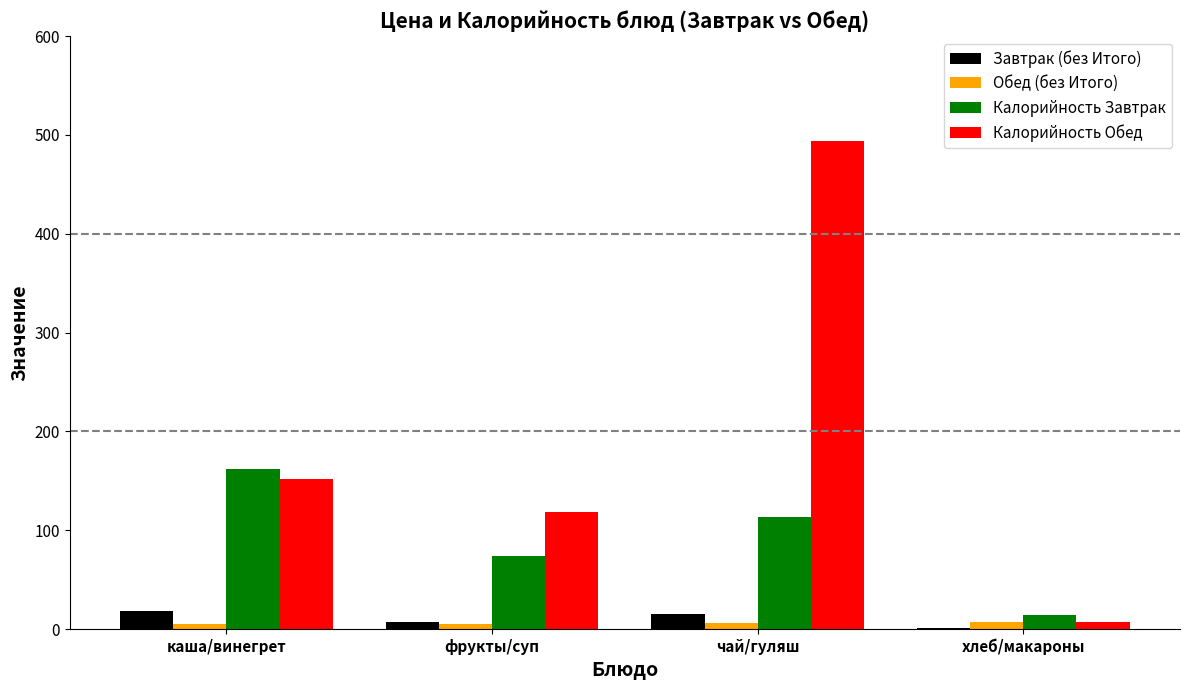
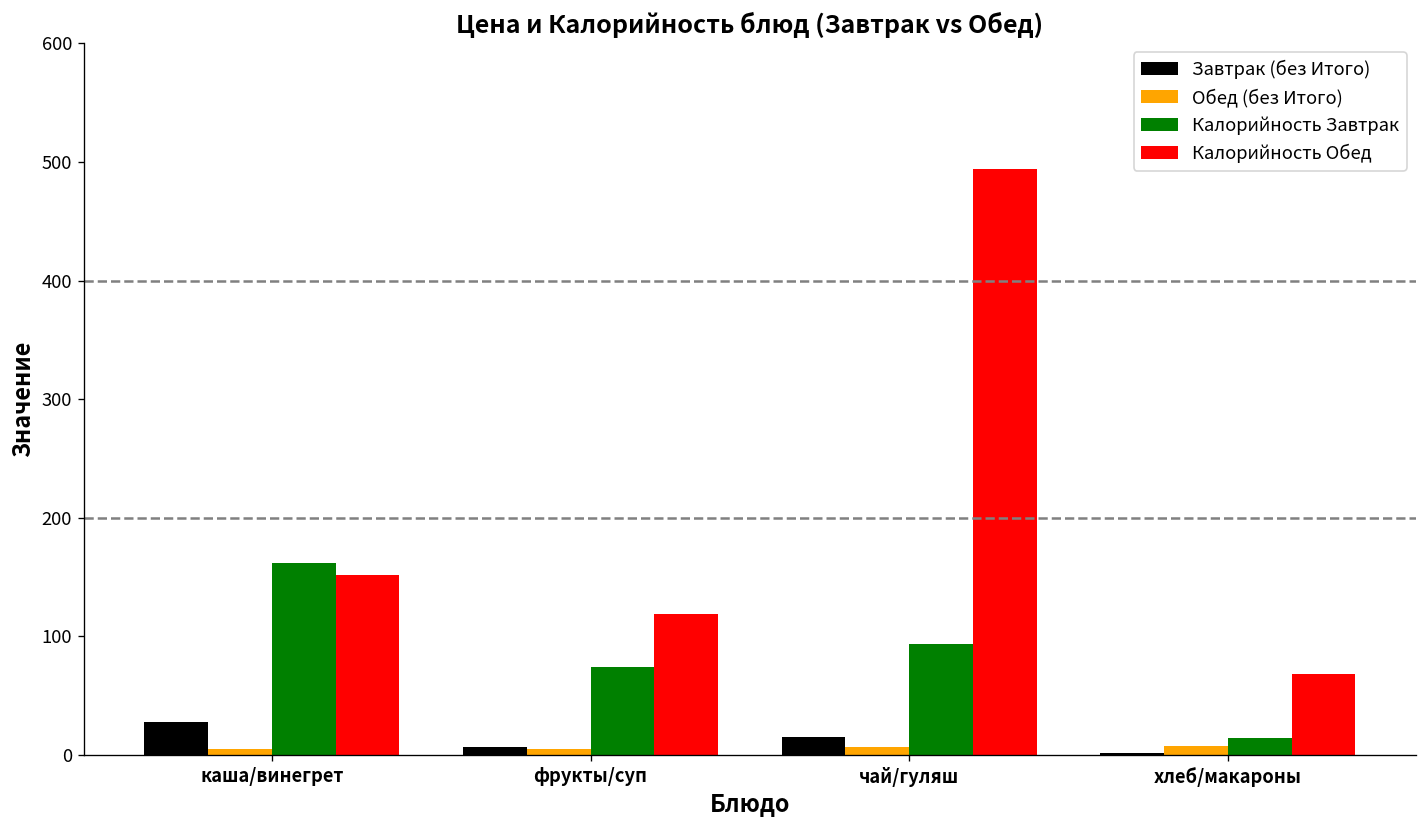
  {
    "Завтрак (без Итого)": {
-     "каша/винегрет": 20,
+     "каша/винегрет": 30,
      "фрукты/суп": 10,
      "чай/гуляш": 10
    },
    "Обед (без Итого)": {
      "каша/винегрет": 10,
      "фрукты/суп": 10,
      "чай/гуляш": 10,
      "хлеб/макароны": 10
    },
    "Калорийность Завтрак": {
      "каша/винегрет": 160,
      "фрукты/суп": 70,
-     "чай/гуляш": 110,
+     "чай/гуляш": 90,
      "хлеб/макароны": 10
    },
    "Калорийность Обед": {
      "каша/винегрет": 150,
      "фрукты/суп": 120,
      "чай/гуляш": 490,
-     "хлеб/макароны": 10
+     "хлеб/макароны": 70
    }
  }
